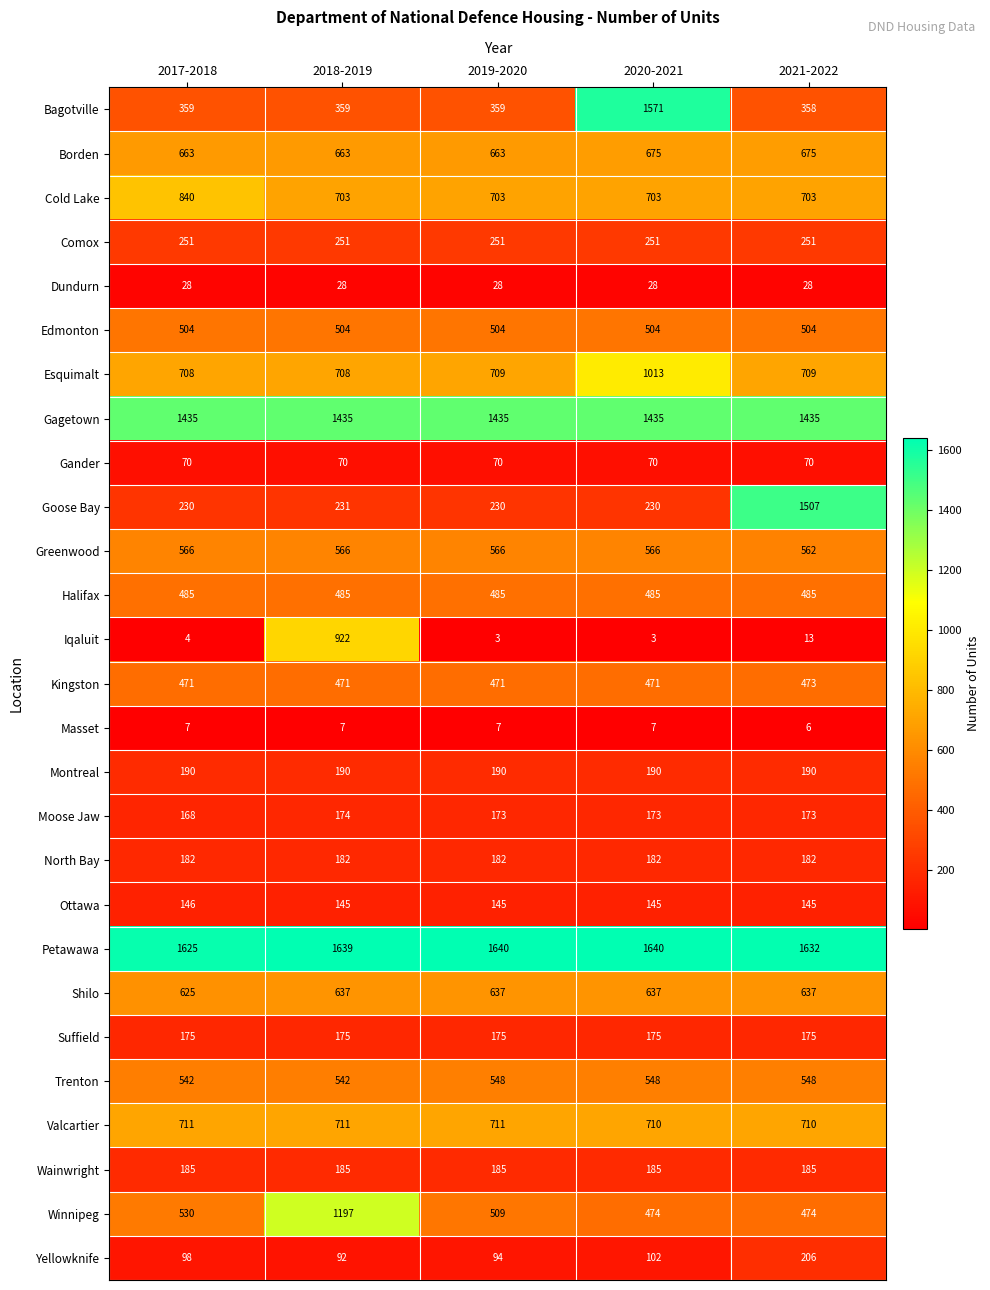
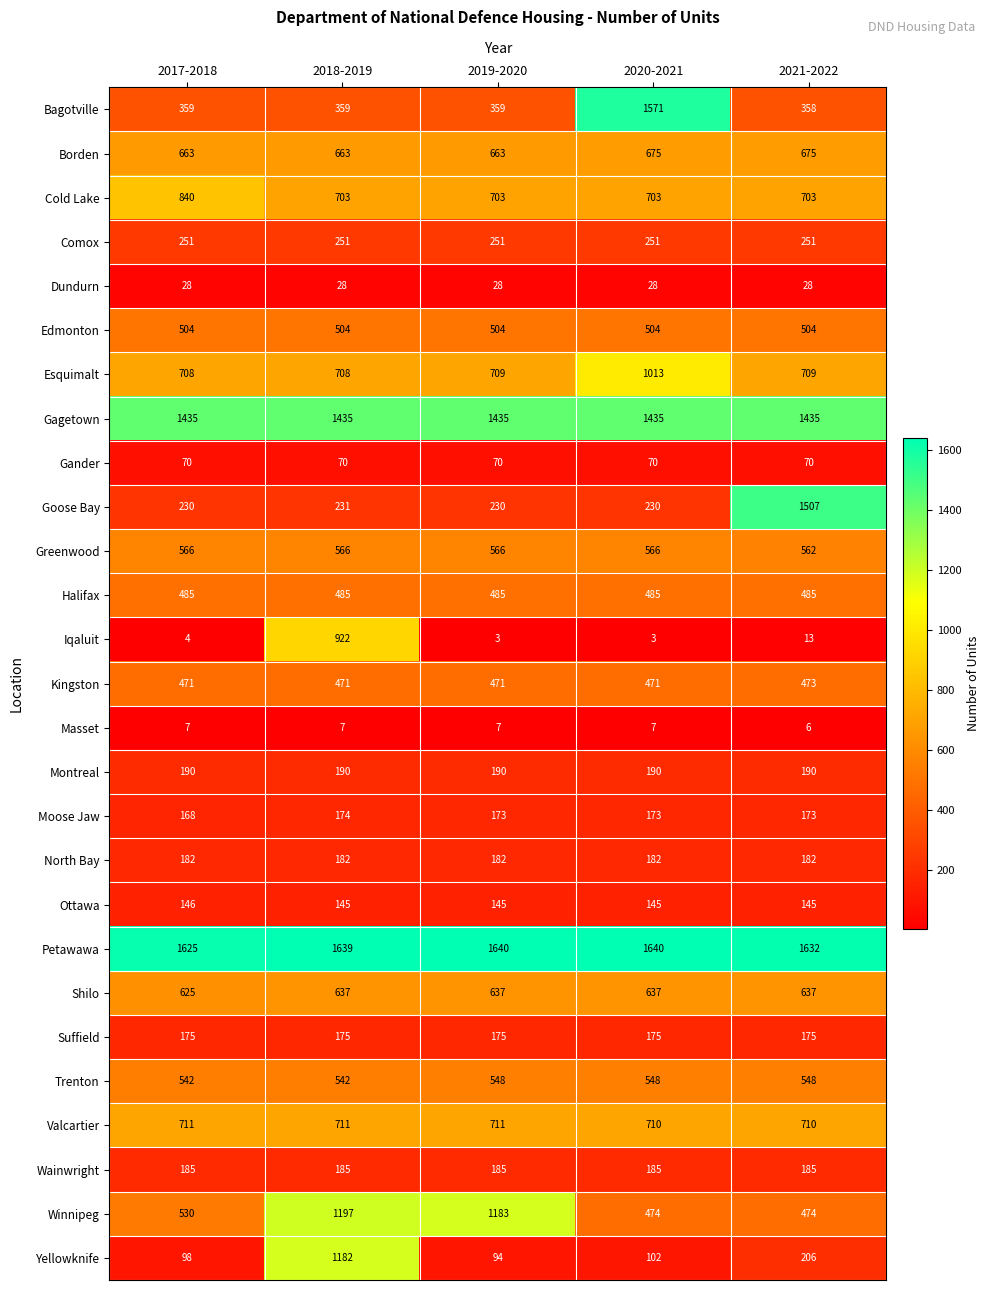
  {
    "Bagotville": {
      "2017-2018": 359,
      "2018-2019": 359,
      "2019-2020": 359,
      "2020-2021": 1571,
      "2021-2022": 358
    },
    "Borden": {
      "2017-2018": 663,
      "2018-2019": 663,
      "2019-2020": 663,
      "2020-2021": 675,
      "2021-2022": 675
    },
    "Cold Lake": {
      "2017-2018": 840,
      "2018-2019": 703,
      "2019-2020": 703,
      "2020-2021": 703,
      "2021-2022": 703
    },
    "Comox": {
      "2017-2018": 251,
      "2018-2019": 251,
      "2019-2020": 251,
      "2020-2021": 251,
      "2021-2022": 251
    },
    "Dundurn": {
      "2017-2018": 28,
      "2018-2019": 28,
      "2019-2020": 28,
      "2020-2021": 28,
      "2021-2022": 28
    },
    "Edmonton": {
      "2017-2018": 504,
      "2018-2019": 504,
      "2019-2020": 504,
      "2020-2021": 504,
      "2021-2022": 504
    },
    "Esquimalt": {
      "2017-2018": 708,
      "2018-2019": 708,
      "2019-2020": 709,
      "2020-2021": 1013,
      "2021-2022": 709
    },
    "Gagetown": {
      "2017-2018": 1435,
      "2018-2019": 1435,
      "2019-2020": 1435,
      "2020-2021": 1435,
      "2021-2022": 1435
    },
    "Gander": {
      "2017-2018": 70,
      "2018-2019": 70,
      "2019-2020": 70,
      "2020-2021": 70,
      "2021-2022": 70
    },
    "Goose Bay": {
      "2017-2018": 230,
      "2018-2019": 231,
      "2019-2020": 230,
      "2020-2021": 230,
      "2021-2022": 1507
    },
    "Greenwood": {
      "2017-2018": 566,
      "2018-2019": 566,
      "2019-2020": 566,
      "2020-2021": 566,
      "2021-2022": 562
    },
    "Halifax": {
      "2017-2018": 485,
      "2018-2019": 485,
      "2019-2020": 485,
      "2020-2021": 485,
      "2021-2022": 485
    },
    "Iqaluit": {
      "2017-2018": 4,
      "2018-2019": 922,
      "2019-2020": 3,
      "2020-2021": 3,
      "2021-2022": 13
    },
    "Kingston": {
      "2017-2018": 471,
      "2018-2019": 471,
      "2019-2020": 471,
      "2020-2021": 471,
      "2021-2022": 473
    },
    "Masset": {
      "2017-2018": 7,
      "2018-2019": 7,
      "2019-2020": 7,
      "2020-2021": 7,
      "2021-2022": 6
    },
    "Montreal": {
      "2017-2018": 190,
      "2018-2019": 190,
      "2019-2020": 190,
      "2020-2021": 190,
      "2021-2022": 190
    },
    "Moose Jaw": {
      "2017-2018": 168,
      "2018-2019": 174,
      "2019-2020": 173,
      "2020-2021": 173,
      "2021-2022": 173
    },
    "North Bay": {
      "2017-2018": 182,
      "2018-2019": 182,
      "2019-2020": 182,
      "2020-2021": 182,
      "2021-2022": 182
    },
    "Ottawa": {
      "2017-2018": 146,
      "2018-2019": 145,
      "2019-2020": 145,
      "2020-2021": 145,
      "2021-2022": 145
    },
    "Petawawa": {
      "2017-2018": 1625,
      "2018-2019": 1639,
      "2019-2020": 1640,
      "2020-2021": 1640,
      "2021-2022": 1632
    },
    "Shilo": {
      "2017-2018": 625,
      "2018-2019": 637,
      "2019-2020": 637,
      "2020-2021": 637,
      "2021-2022": 637
    },
    "Suffield": {
      "2017-2018": 175,
      "2018-2019": 175,
      "2019-2020": 175,
      "2020-2021": 175,
      "2021-2022": 175
    },
    "Trenton": {
      "2017-2018": 542,
      "2018-2019": 542,
      "2019-2020": 548,
      "2020-2021": 548,
      "2021-2022": 548
    },
    "Valcartier": {
      "2017-2018": 711,
      "2018-2019": 711,
      "2019-2020": 711,
      "2020-2021": 710,
      "2021-2022": 710
    },
    "Wainwright": {
      "2017-2018": 185,
      "2018-2019": 185,
      "2019-2020": 185,
      "2020-2021": 185,
      "2021-2022": 185
    },
    "Winnipeg": {
      "2017-2018": 530,
      "2018-2019": 1197,
-     "2019-2020": 509,
+     "2019-2020": 1183,
      "2020-2021": 474,
      "2021-2022": 474
    },
    "Yellowknife": {
      "2017-2018": 98,
-     "2018-2019": 92,
+     "2018-2019": 1182,
      "2019-2020": 94,
      "2020-2021": 102,
      "2021-2022": 206
    }
  }
